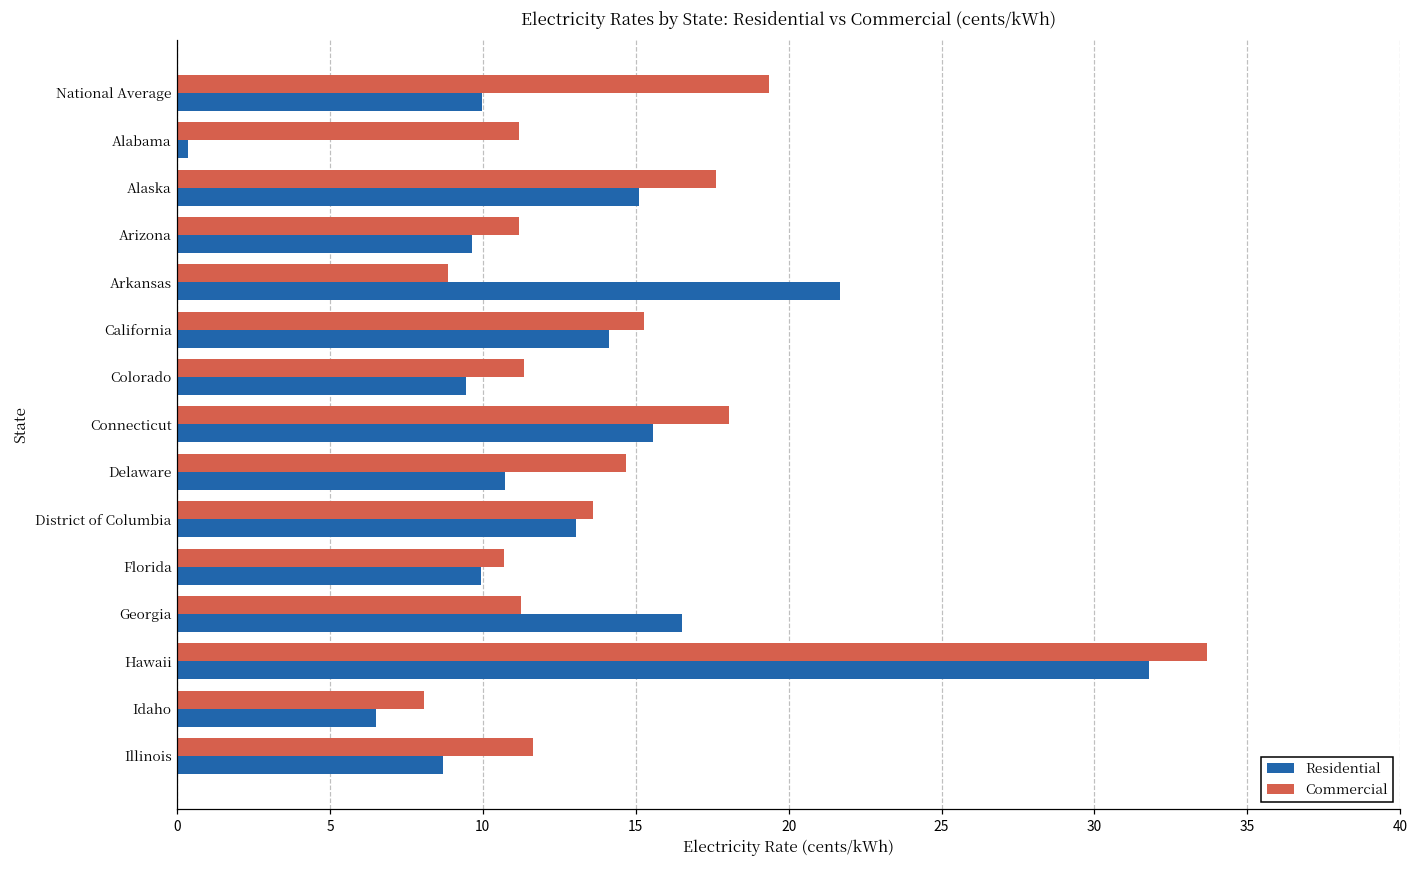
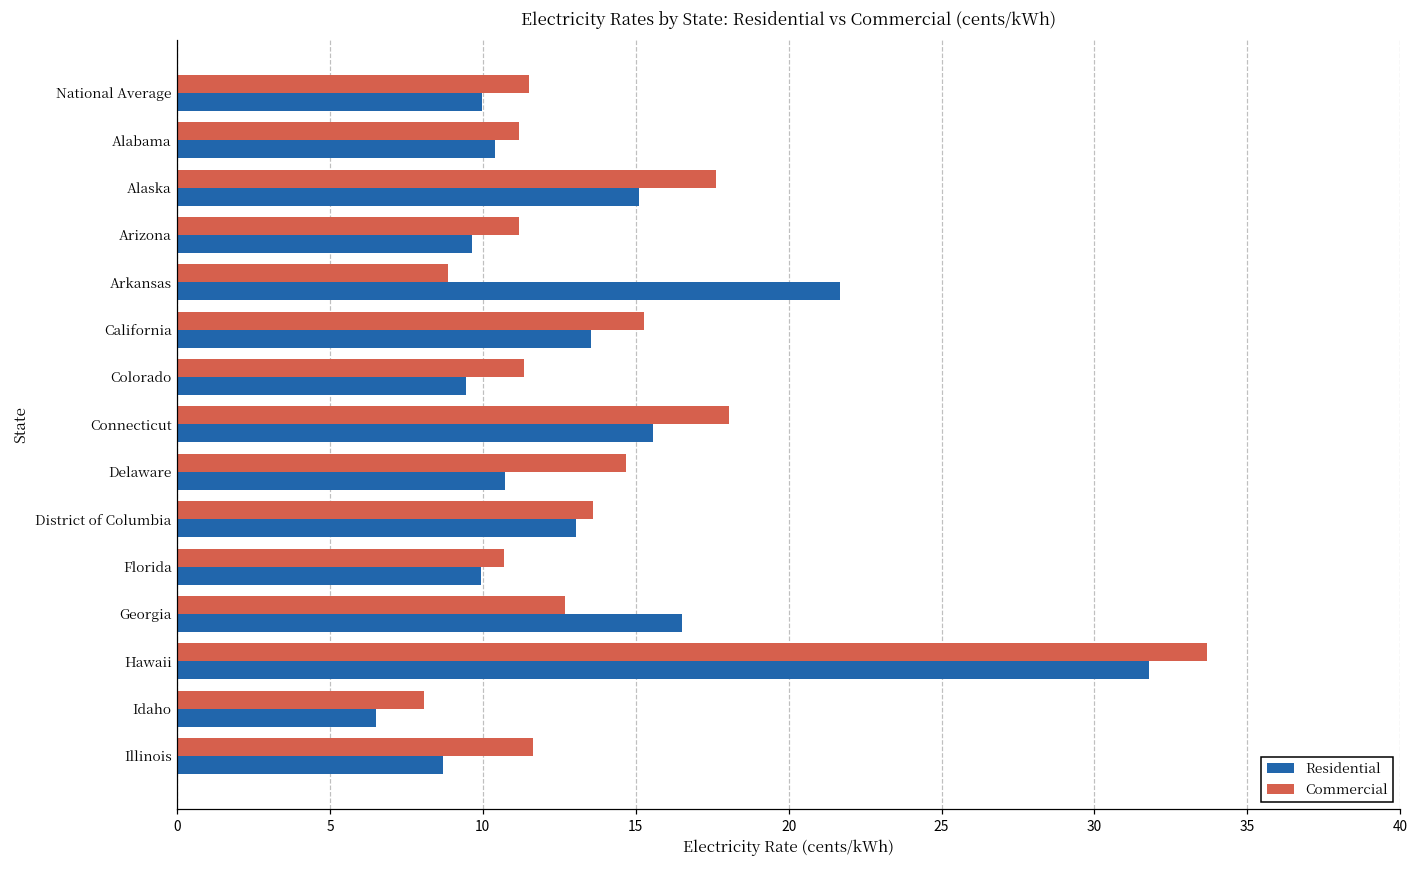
  {
    "Residential": {
      "National Average": 10.0,
-     "Alabama": 0.4,
+     "Alabama": 10.4,
      "Alaska": 15.1,
      "Arizona": 9.6,
      "Arkansas": 21.7,
-     "California": 14.1,
+     "California": 13.5,
      "Colorado": 9.5,
      "Connecticut": 15.6,
      "Delaware": 10.7,
      "District of Columbia": 13.0,
      "Florida": 10.0,
      "Georgia": 16.5,
      "Hawaii": 31.8,
      "Idaho": 6.5,
      "Illinois": 8.7
    },
    "Commercial": {
-     "National Average": 19.4,
+     "National Average": 11.5,
      "Alabama": 11.2,
      "Alaska": 17.6,
      "Arizona": 11.2,
      "Arkansas": 8.9,
      "California": 15.3,
      "Colorado": 11.3,
      "Connecticut": 18.0,
      "Delaware": 14.7,
      "District of Columbia": 13.6,
      "Florida": 10.7,
-     "Georgia": 11.3,
+     "Georgia": 12.7,
      "Hawaii": 33.7,
      "Idaho": 8.1,
      "Illinois": 11.6
    }
  }
